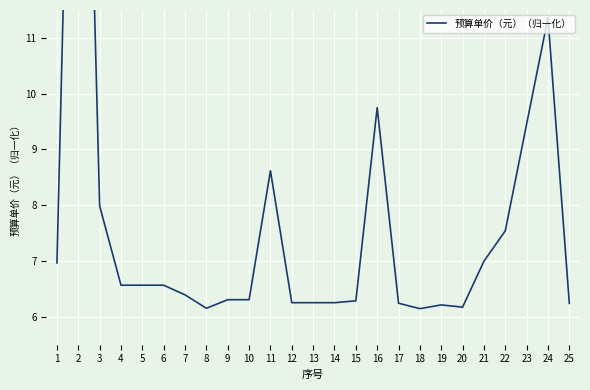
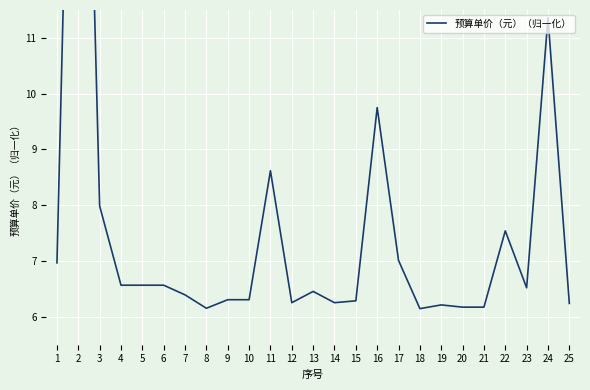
  {
    "1": 7.0,
    "3": 8.0,
    "4": 6.6,
    "5": 6.6,
    "6": 6.6,
    "7": 6.4,
    "8": 6.2,
    "9": 6.3,
    "10": 6.3,
    "11": 8.6,
    "12": 6.3,
-   "13": 6.3,
+   "13": 6.5,
    "14": 6.3,
    "15": 6.3,
    "16": 9.8,
-   "17": 6.2,
+   "17": 7.0,
    "18": 6.1,
    "19": 6.2,
    "20": 6.2,
-   "21": 7.0,
+   "21": 6.2,
    "22": 7.5,
-   "23": 9.5,
+   "23": 6.5,
    "25": 6.2
  }
